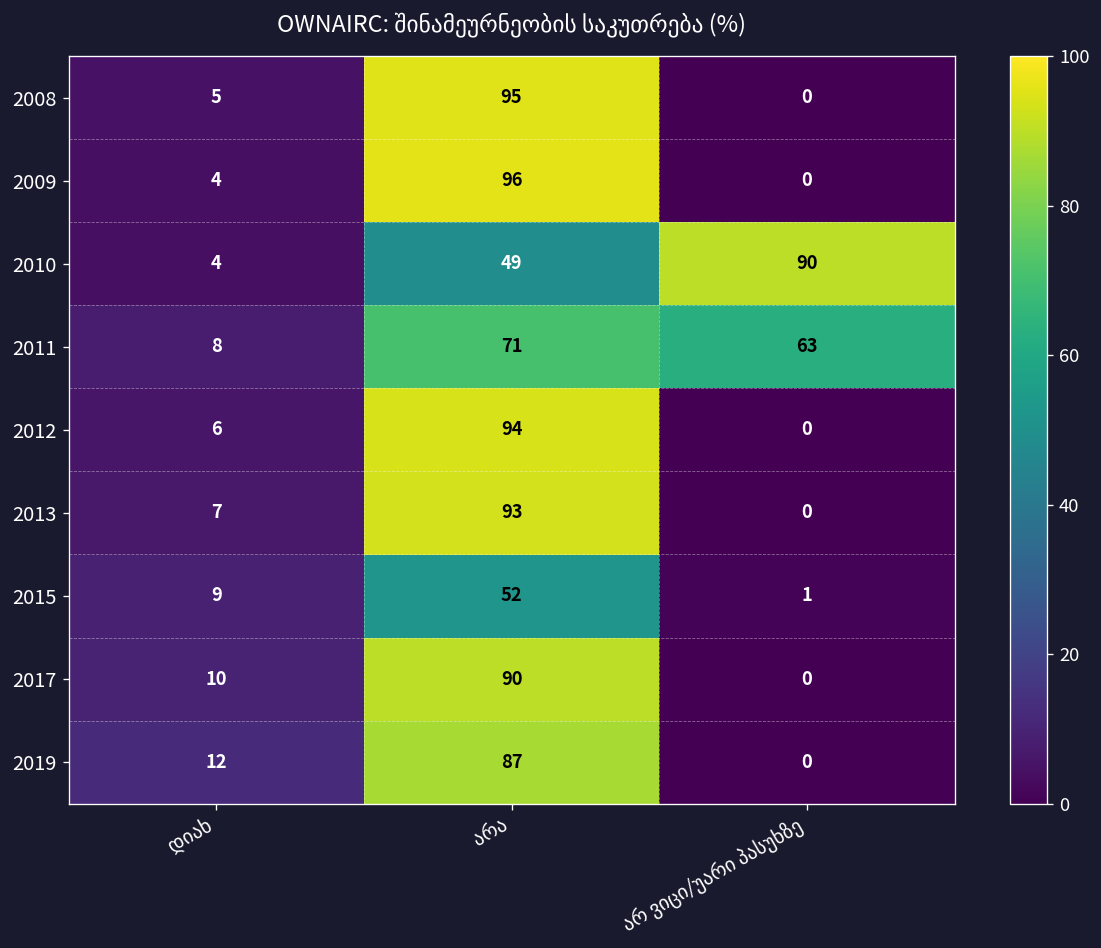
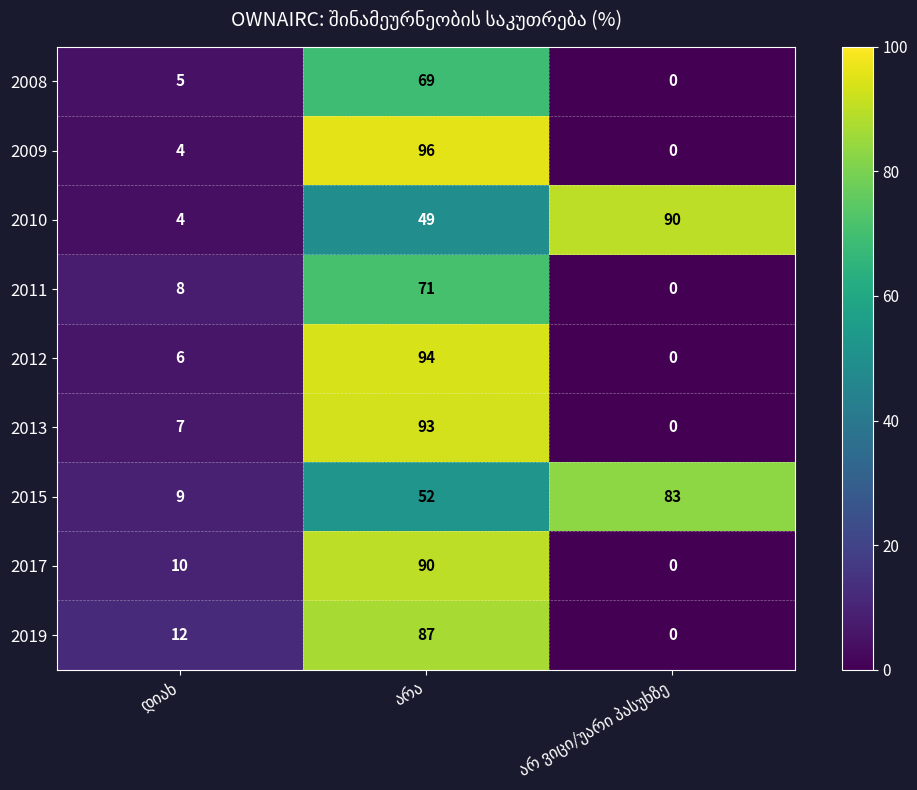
  {
    "2008": {
      "დიახ": 5,
-     "არა": 95,
+     "არა": 69,
      "არ ვიცი/უარი პასუხზე": 0
    },
    "2009": {
      "დიახ": 4,
      "არა": 96,
      "არ ვიცი/უარი პასუხზე": 0
    },
    "2010": {
      "დიახ": 4,
      "არა": 49,
      "არ ვიცი/უარი პასუხზე": 90
    },
    "2011": {
      "დიახ": 8,
      "არა": 71,
-     "არ ვიცი/უარი პასუხზე": 63
+     "არ ვიცი/უარი პასუხზე": 0
    },
    "2012": {
      "დიახ": 6,
      "არა": 94,
      "არ ვიცი/უარი პასუხზე": 0
    },
    "2013": {
      "დიახ": 7,
      "არა": 93,
      "არ ვიცი/უარი პასუხზე": 0
    },
    "2015": {
      "დიახ": 9,
      "არა": 52,
-     "არ ვიცი/უარი პასუხზე": 1
+     "არ ვიცი/უარი პასუხზე": 83
    },
    "2017": {
      "დიახ": 10,
      "არა": 90,
      "არ ვიცი/უარი პასუხზე": 0
    },
    "2019": {
      "დიახ": 12,
      "არა": 87,
      "არ ვიცი/უარი პასუხზე": 0
    }
  }
